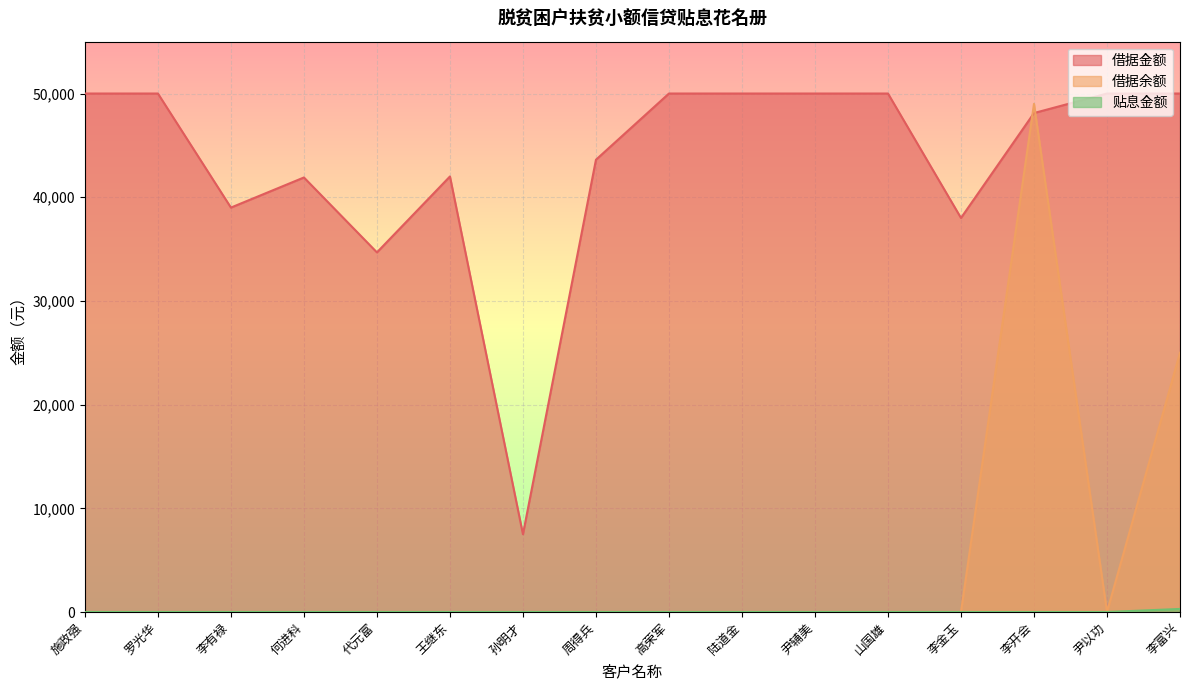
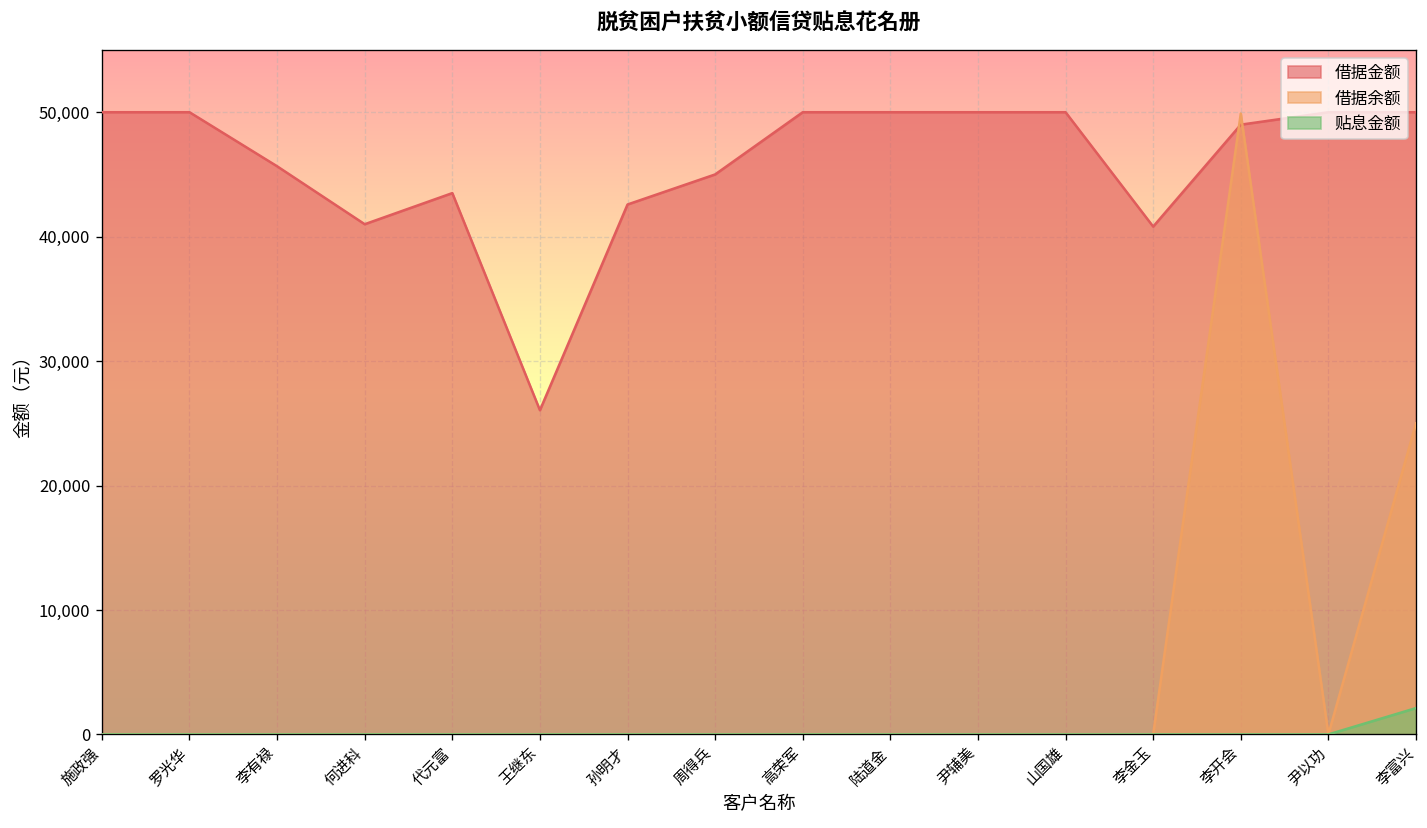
  {
    "借据金额": {
      "施政强": "50,000",
      "罗光华": "50,000",
-     "李有禄": "39,000",
-     "何进科": "41,900",
-     "代元富": "34,700",
-     "王继东": "42,000",
-     "孙明才": "7,500",
-     "周得兵": "43,600",
+     "李有禄": "45,700",
+     "何进科": "41,000",
+     "代元富": "43,500",
+     "王继东": "26,100",
+     "孙明才": "42,600",
+     "周得兵": "45,000",
      "高荣军": "50,000",
      "陆道金": "50,000",
      "尹辅美": "50,000",
      "山国雄": "50,000",
-     "李金玉": "38,000",
-     "李开会": "48,100",
+     "李金玉": "40,800",
+     "李开会": "49,000",
      "李富兴": "50,000"
    },
    "借据余额": {
-     "李开会": "49,000",
+     "李开会": "49,900",
      "李富兴": "25,000"
    },
    "贴息金额": {
      "李开会": "0",
-     "李富兴": "300"
+     "李富兴": "2,100"
    }
  }
